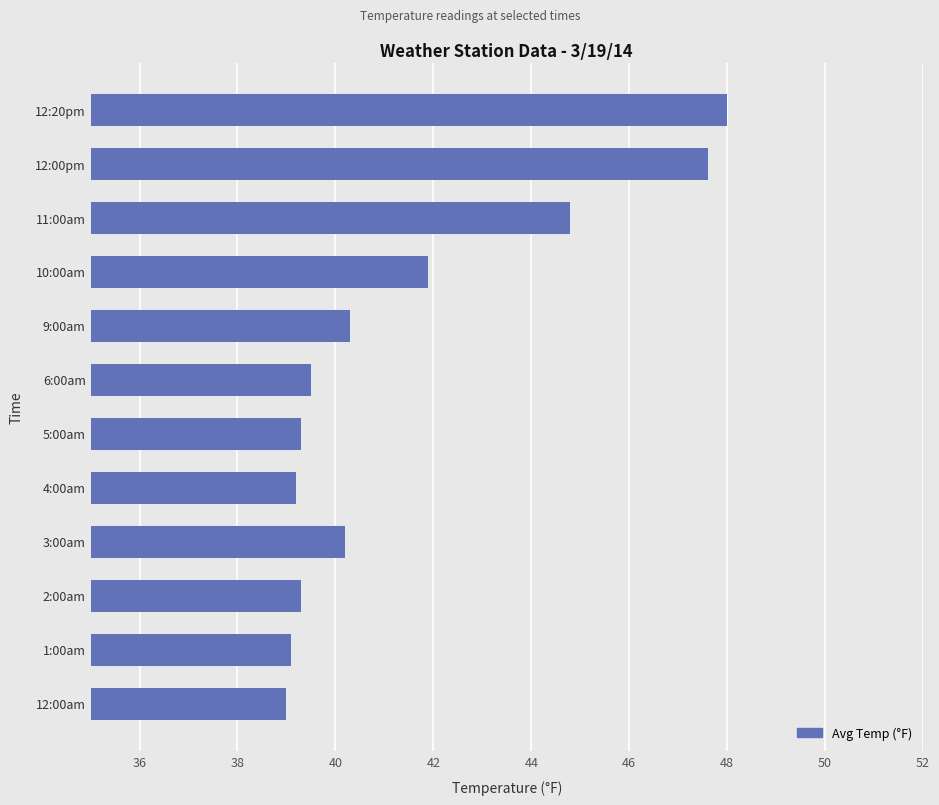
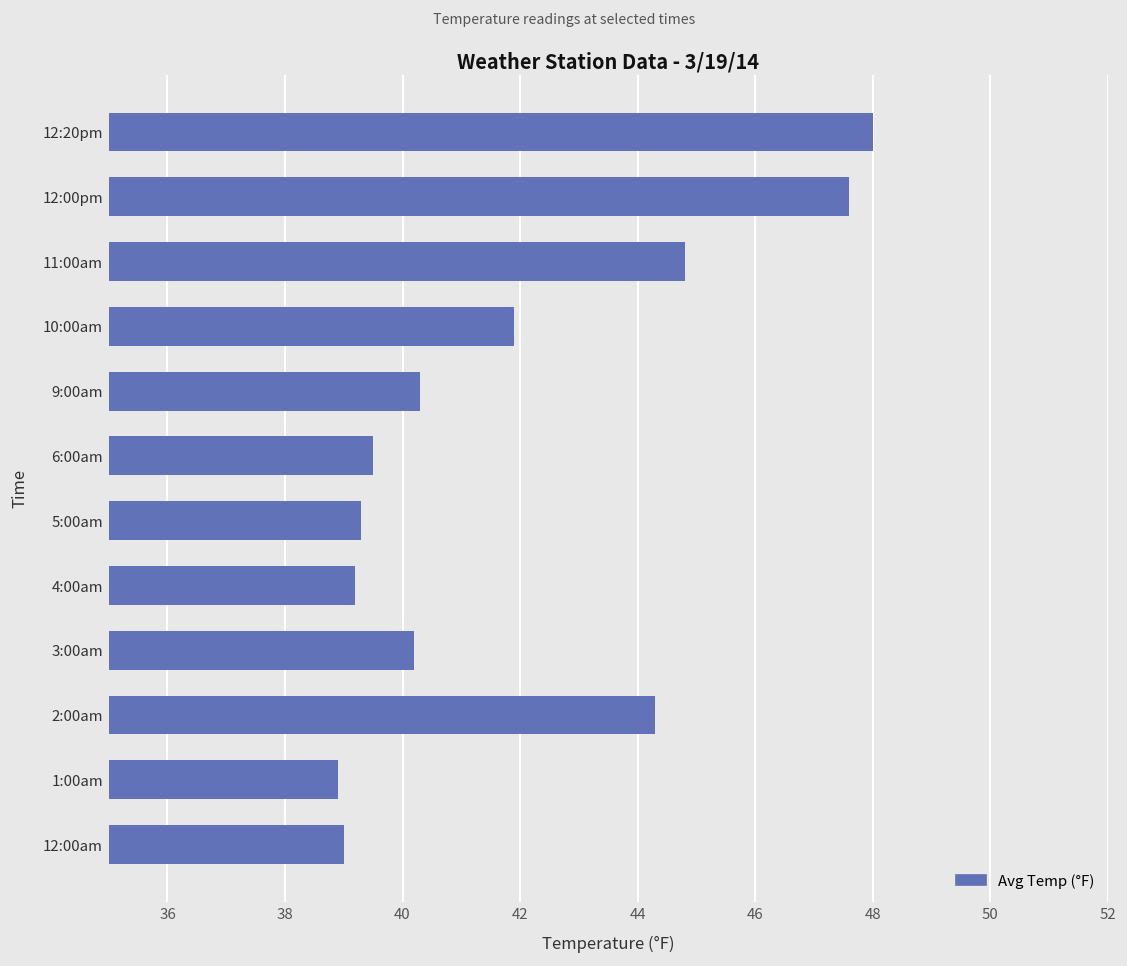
  {
    "12:20pm": 48.0,
    "12:00pm": 47.6,
    "11:00am": 44.8,
    "10:00am": 41.9,
    "9:00am": 40.3,
    "6:00am": 39.5,
    "5:00am": 39.3,
    "4:00am": 39.2,
    "3:00am": 40.2,
-   "2:00am": 39.3,
-   "1:00am": 39.1,
+   "2:00am": 44.3,
+   "1:00am": 38.9,
    "12:00am": 39.0
  }
